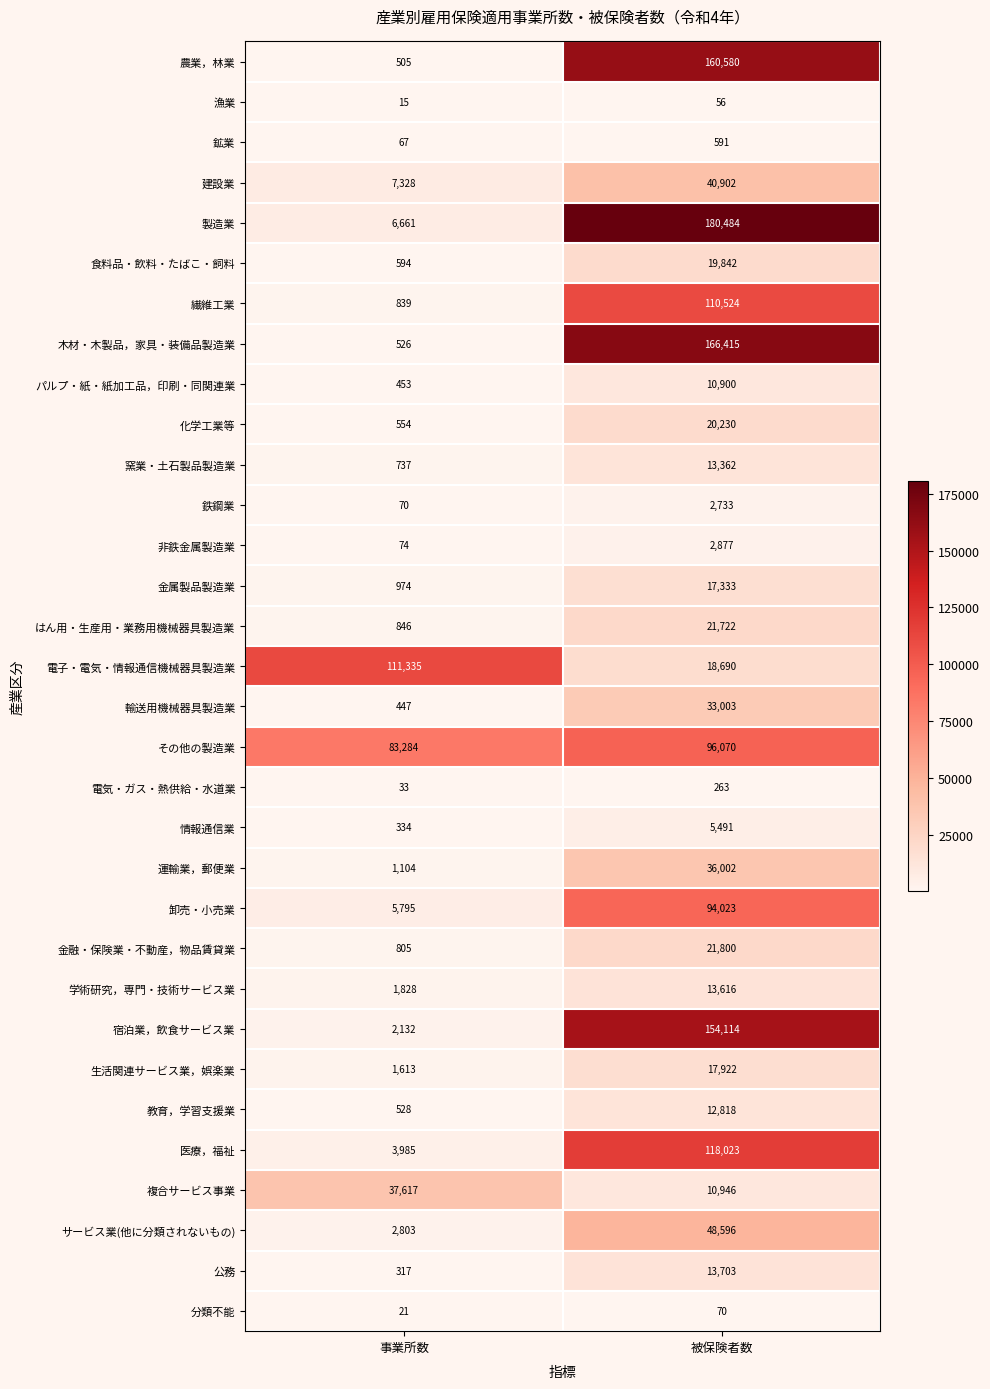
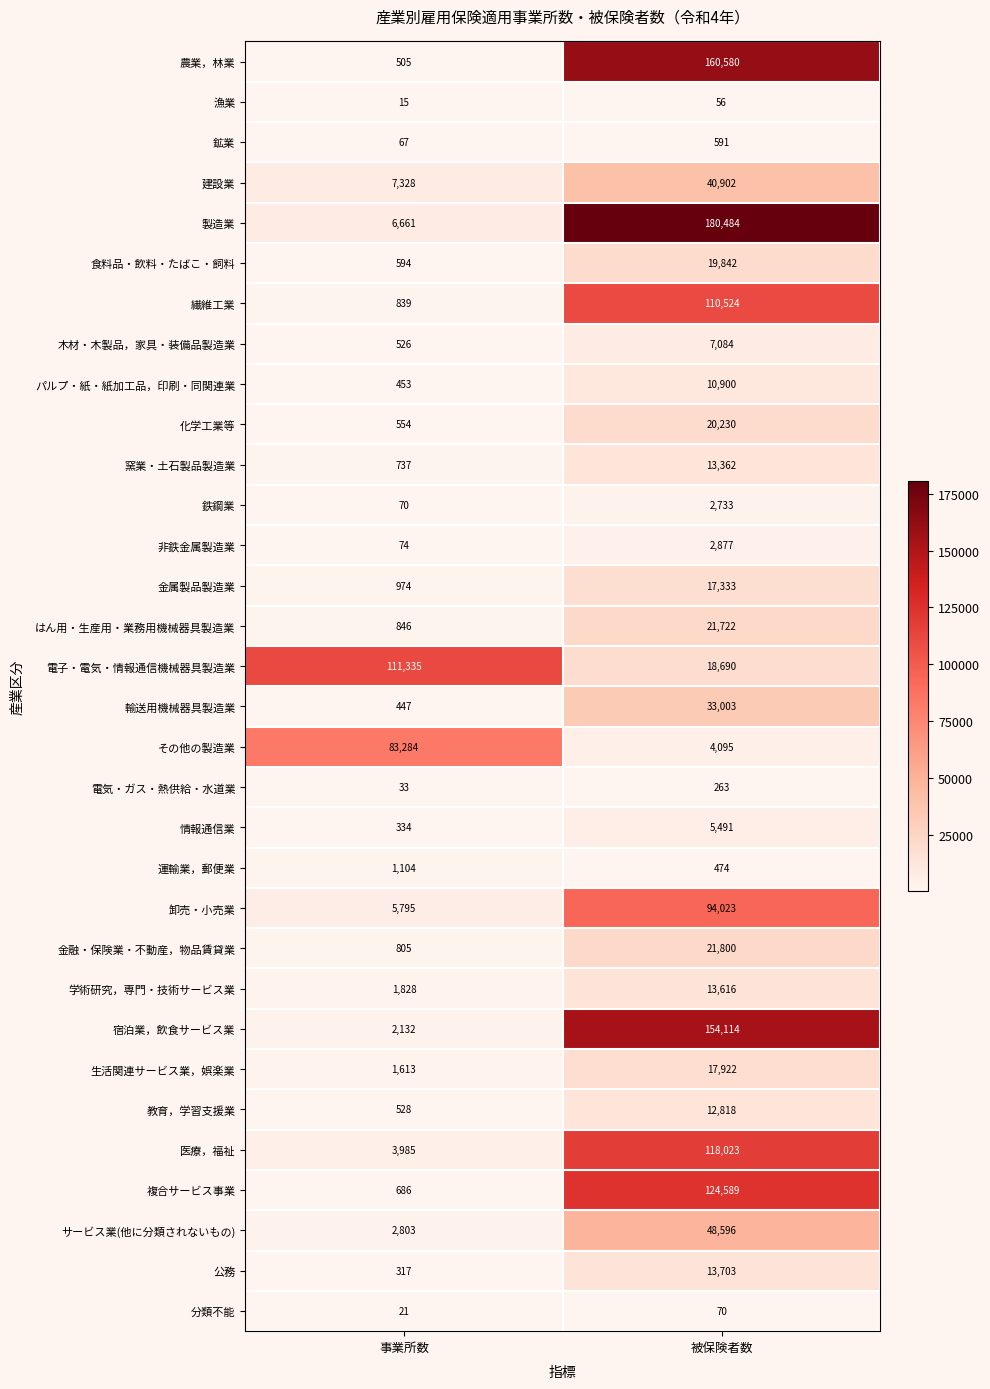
  {
    "農業，林業": {
      "事業所数": "505",
      "被保険者数": "160,580"
    },
    "漁業": {
      "事業所数": "15",
      "被保険者数": "56"
    },
    "鉱業": {
      "事業所数": "67",
      "被保険者数": "591"
    },
    "建設業": {
      "事業所数": "7,328",
      "被保険者数": "40,902"
    },
    "製造業": {
      "事業所数": "6,661",
      "被保険者数": "180,484"
    },
    "食料品・飲料・たばこ・飼料": {
      "事業所数": "594",
      "被保険者数": "19,842"
    },
    "繊維工業": {
      "事業所数": "839",
      "被保険者数": "110,524"
    },
    "木材・木製品，家具・装備品製造業": {
      "事業所数": "526",
-     "被保険者数": "166,415"
+     "被保険者数": "7,084"
    },
    "パルプ・紙・紙加工品，印刷・同関連業": {
      "事業所数": "453",
      "被保険者数": "10,900"
    },
    "化学工業等": {
      "事業所数": "554",
      "被保険者数": "20,230"
    },
    "窯業・土石製品製造業": {
      "事業所数": "737",
      "被保険者数": "13,362"
    },
    "鉄鋼業": {
      "事業所数": "70",
      "被保険者数": "2,733"
    },
    "非鉄金属製造業": {
      "事業所数": "74",
      "被保険者数": "2,877"
    },
    "金属製品製造業": {
      "事業所数": "974",
      "被保険者数": "17,333"
    },
    "はん用・生産用・業務用機械器具製造業": {
      "事業所数": "846",
      "被保険者数": "21,722"
    },
    "電子・電気・情報通信機械器具製造業": {
      "事業所数": "111,335",
      "被保険者数": "18,690"
    },
    "輸送用機械器具製造業": {
      "事業所数": "447",
      "被保険者数": "33,003"
    },
    "その他の製造業": {
      "事業所数": "83,284",
-     "被保険者数": "96,070"
+     "被保険者数": "4,095"
    },
    "電気・ガス・熱供給・水道業": {
      "事業所数": "33",
      "被保険者数": "263"
    },
    "情報通信業": {
      "事業所数": "334",
      "被保険者数": "5,491"
    },
    "運輸業，郵便業": {
      "事業所数": "1,104",
-     "被保険者数": "36,002"
+     "被保険者数": "474"
    },
    "卸売・小売業": {
      "事業所数": "5,795",
      "被保険者数": "94,023"
    },
    "金融・保険業・不動産，物品賃貸業": {
      "事業所数": "805",
      "被保険者数": "21,800"
    },
    "学術研究，専門・技術サービス業": {
      "事業所数": "1,828",
      "被保険者数": "13,616"
    },
    "宿泊業，飲食サービス業": {
      "事業所数": "2,132",
      "被保険者数": "154,114"
    },
    "生活関連サービス業，娯楽業": {
      "事業所数": "1,613",
      "被保険者数": "17,922"
    },
    "教育，学習支援業": {
      "事業所数": "528",
      "被保険者数": "12,818"
    },
    "医療，福祉": {
      "事業所数": "3,985",
      "被保険者数": "118,023"
    },
    "複合サービス事業": {
-     "事業所数": "37,617",
-     "被保険者数": "10,946"
+     "事業所数": "686",
+     "被保険者数": "124,589"
    },
    "サービス業(他に分類されないもの)": {
      "事業所数": "2,803",
      "被保険者数": "48,596"
    },
    "公務": {
      "事業所数": "317",
      "被保険者数": "13,703"
    },
    "分類不能": {
      "事業所数": "21",
      "被保険者数": "70"
    }
  }
